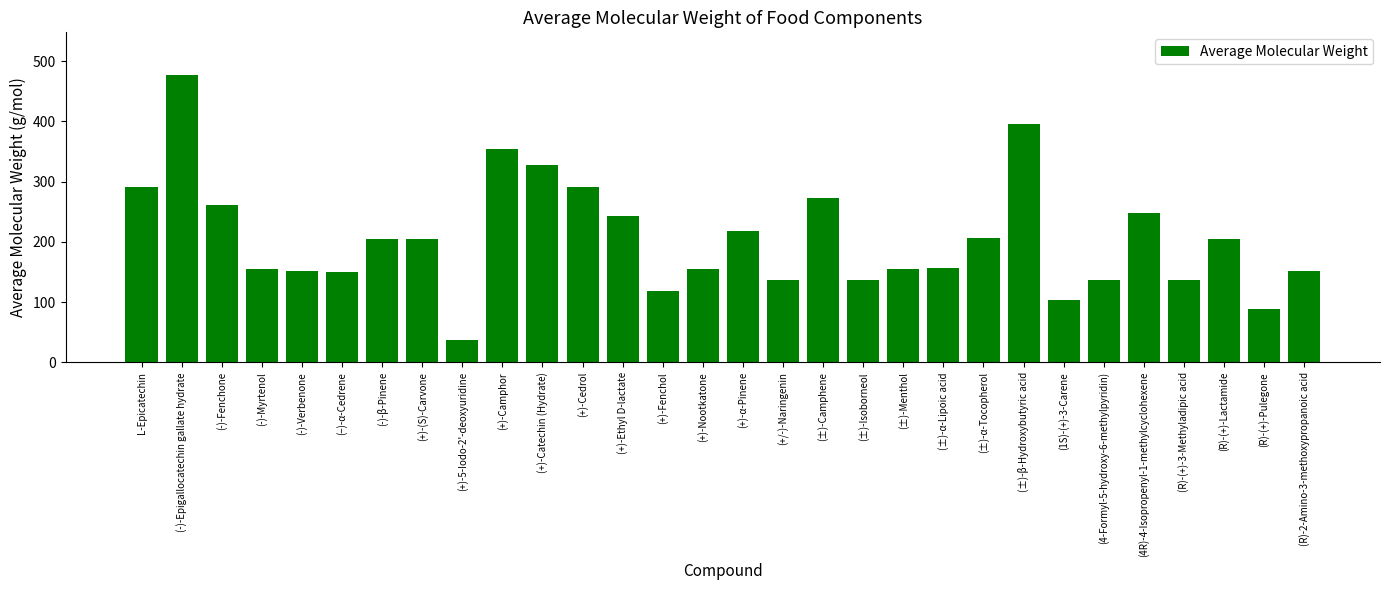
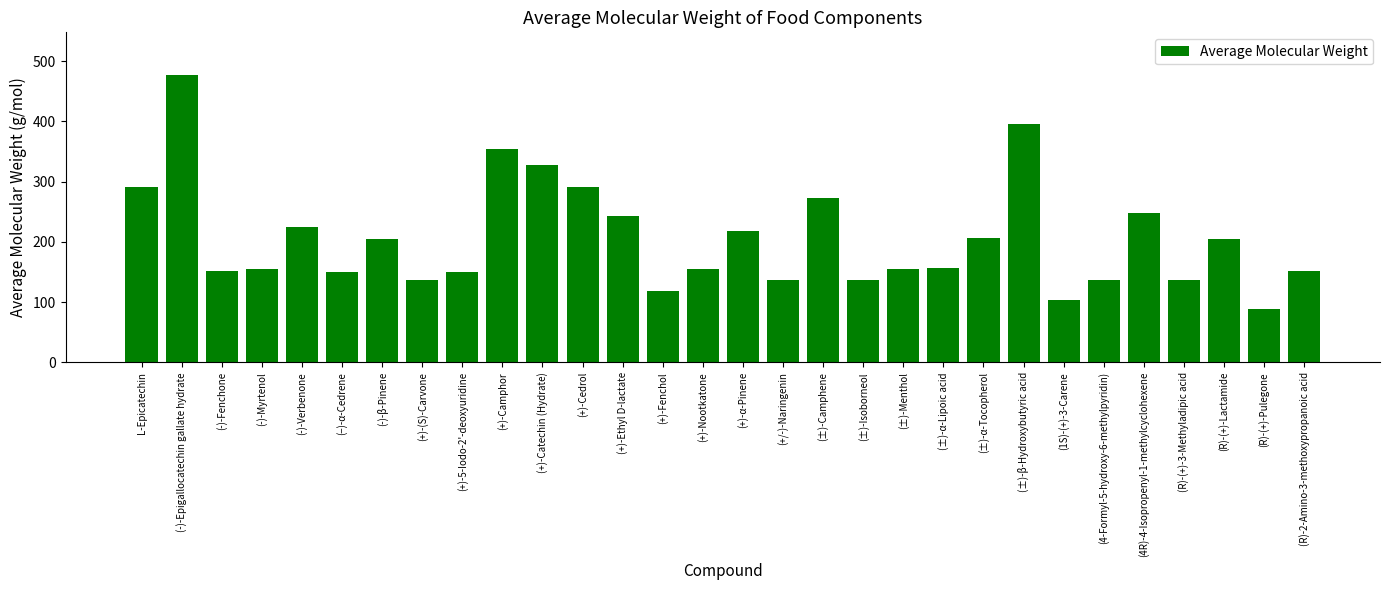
  {
    "L-Epicatechin": 290,
    "(-)-Epigallocatechin gallate hydrate": 480,
-   "(-)-Fenchone": 260,
+   "(-)-Fenchone": 150,
    "(-)-Myrtenol": 150,
-   "(-)-Verbenone": 150,
+   "(-)-Verbenone": 220,
    "(−)-α-Cedrene": 150,
    "(-)-β-Pinene": 200,
-   "(+)-(S)-Carvone": 200,
-   "(+)-5-Iodo-2'-deoxyuridine": 40,
+   "(+)-(S)-Carvone": 140,
+   "(+)-5-Iodo-2'-deoxyuridine": 150,
    "(+)-Camphor": 350,
    "(+)-Catechin (Hydrate)": 330,
    "(+)-Cedrol": 290,
    "(+)-Ethyl D-lactate": 240,
    "(+)-Fenchol": 120,
    "(+)-Nootkatone": 150,
    "(+)-α-Pinene": 220,
    "(+/-)-Naringenin": 140,
    "(±)-Camphene": 270,
    "(±)-Isoborneol": 140,
    "(±)-Menthol": 150,
    "(±)-α-Lipoic acid": 160,
    "(±)-α-Tocopherol": 210,
    "(±)-β-Hydroxybutyric acid": 400,
    "(1S)-(+)-3-Carene": 100,
    "(4-Formyl-5-hydroxy-6-methylpyridin)": 140,
    "(4R)-4-Isopropenyl-1-methylcyclohexene": 250,
    "(R)-(+)-3-Methyladipic acid": 140,
    "(R)-(+)-Lactamide": 210,
    "(R)-(+)-Pulegone": 90,
    "(R)-2-Amino-3-methoxypropanoic acid": 150
  }
